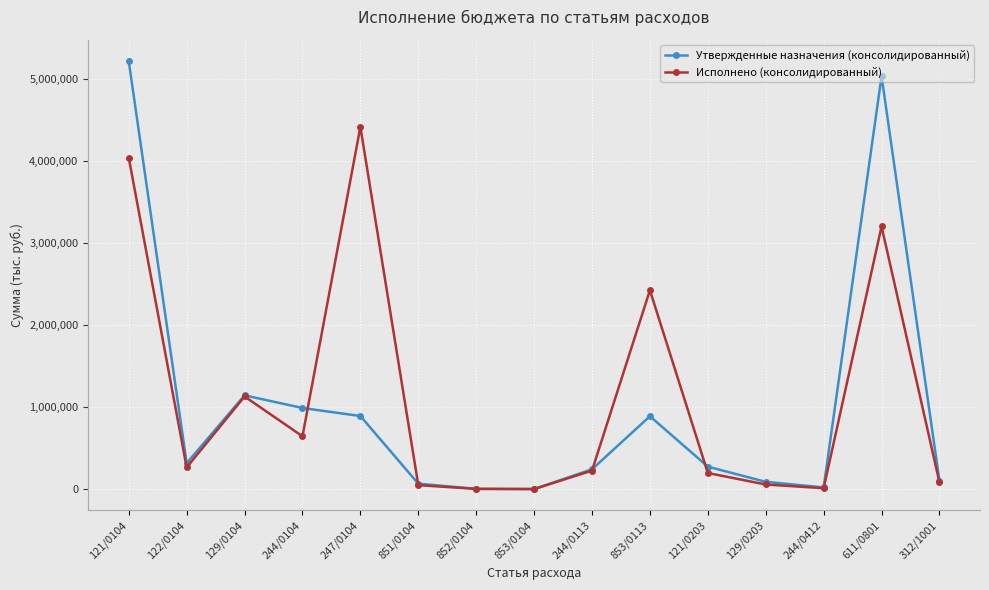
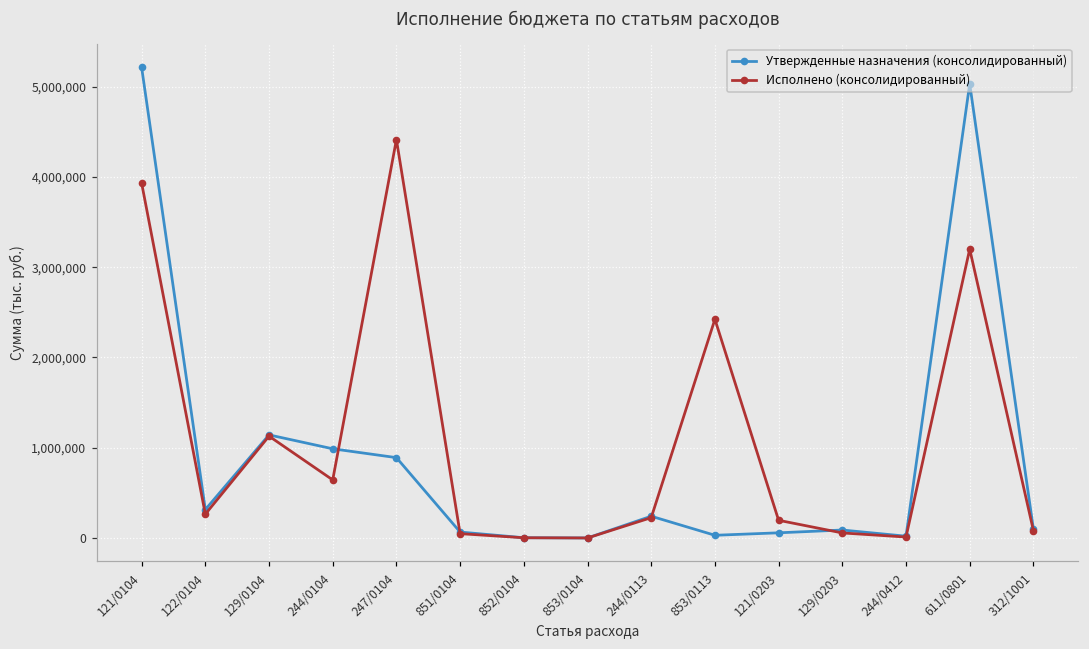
  {
    "Утвержденные назначения (консолидированный)": {
      "121/0104": "5,200,000",
      "122/0104": "300,000",
      "244/0104": "1,000,000",
      "247/0104": "900,000",
-     "853/0113": "900,000",
-     "121/0203": "300,000",
+     "853/0113": "0",
+     "121/0203": "100,000",
      "129/0203": "100,000"
    },
    "Исполнено (консолидированный)": {
-     "121/0104": "4,000,000",
+     "121/0104": "3,900,000",
      "122/0104": "300,000",
      "244/0104": "600,000",
      "247/0104": "4,400,000",
      "853/0113": "2,400,000",
      "121/0203": "200,000",
      "129/0203": "100,000",
      "611/0801": "3,200,000"
    }
  }
